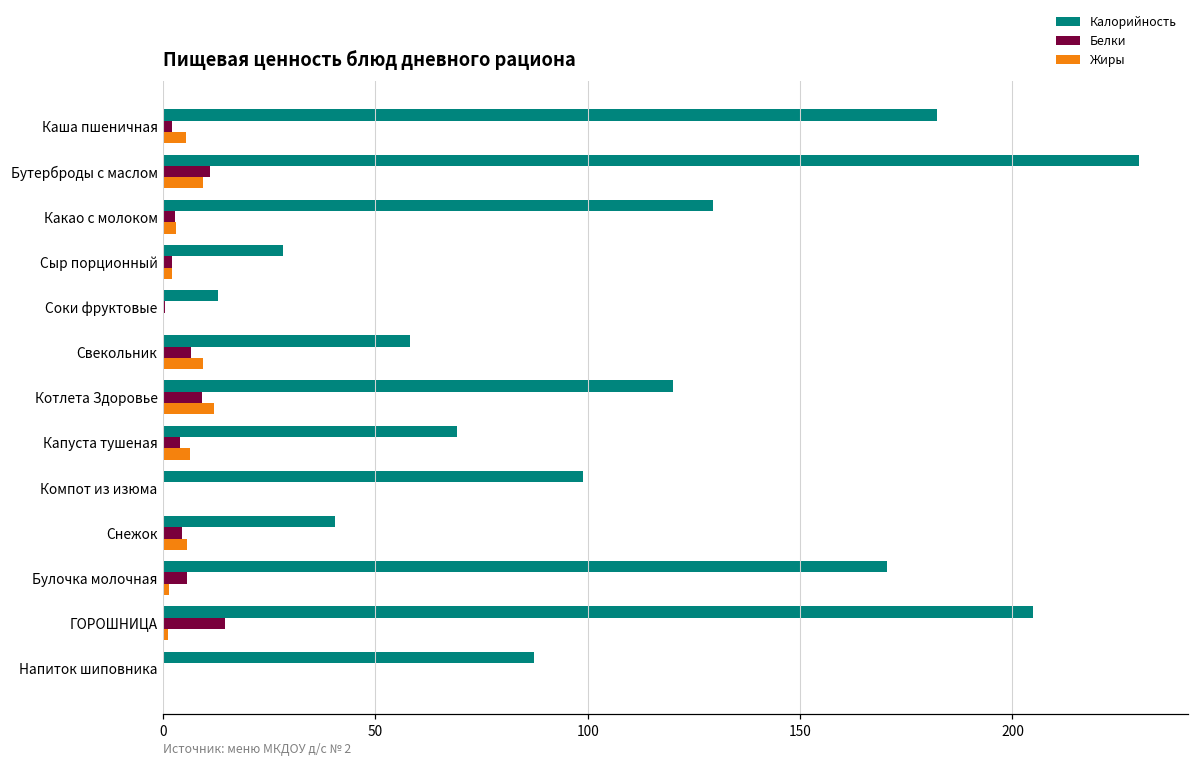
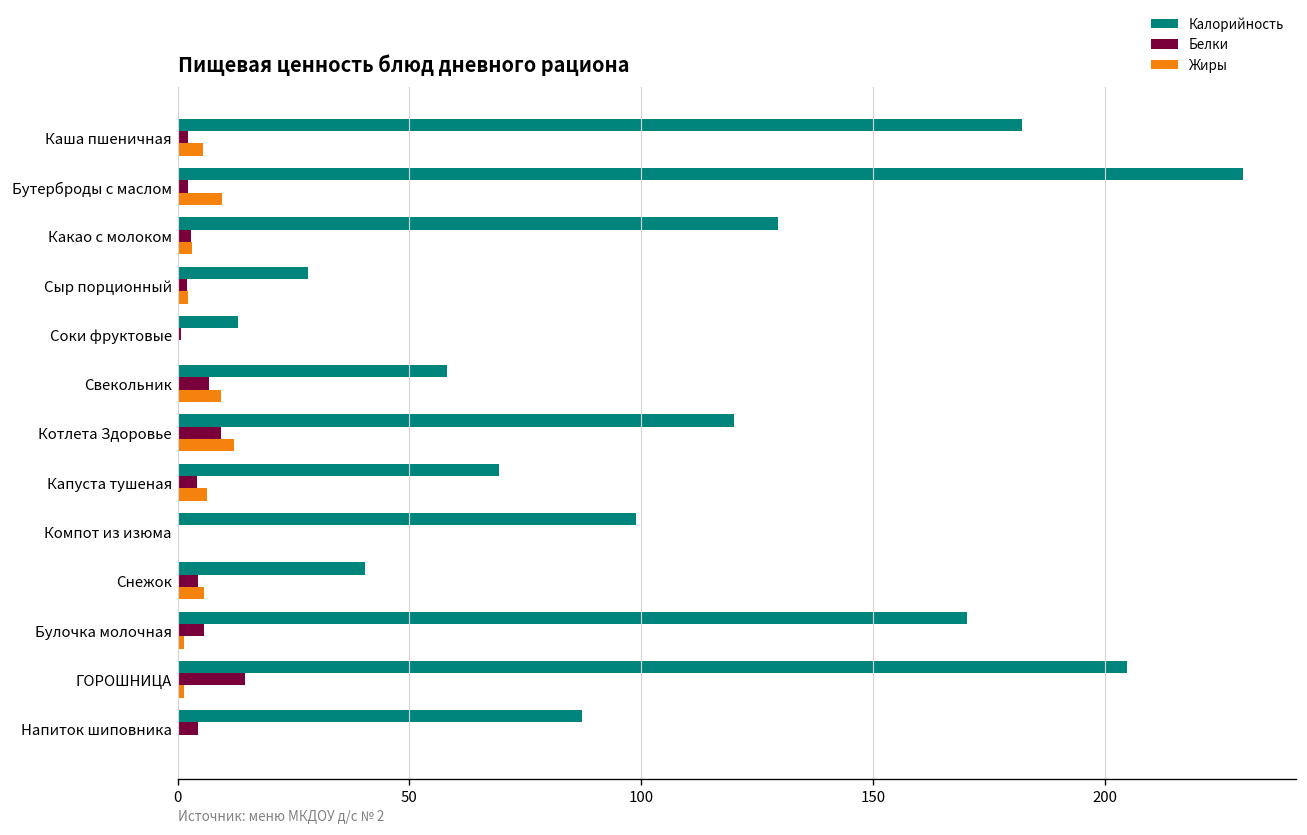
  {
    "Калорийность": {
      "Каша пшеничная": 182,
      "Бутерброды с маслом": 230,
      "Какао с молоком": 130,
      "Сыр порционный": 28,
      "Соки фруктовые": 13,
      "Свекольник": 58,
      "Котлета Здоровье": 120,
      "Капуста тушеная": 69,
      "Компот из изюма": 99,
      "Снежок": 41,
      "Булочка молочная": 170,
      "ГОРОШНИЦА": 205,
      "Напиток шиповника": 87
    },
    "Белки": {
      "Каша пшеничная": 2,
-     "Бутерброды с маслом": 11,
+     "Бутерброды с маслом": 2,
      "Какао с молоком": 3,
      "Сыр порционный": 2,
      "Свекольник": 7,
      "Котлета Здоровье": 9,
      "Капуста тушеная": 4,
      "Снежок": 4,
      "Булочка молочная": 6,
      "ГОРОШНИЦА": 15,
-     "Напиток шиповника": 0
+     "Напиток шиповника": 4
    },
    "Жиры": {
      "Каша пшеничная": 5,
      "Бутерброды с маслом": 10,
      "Какао с молоком": 3,
      "Сыр порционный": 2,
      "Свекольник": 9,
      "Котлета Здоровье": 12,
      "Капуста тушеная": 6,
      "Компот из изюма": 0,
      "Снежок": 6,
      "Булочка молочная": 1,
      "ГОРОШНИЦА": 1
    }
  }
